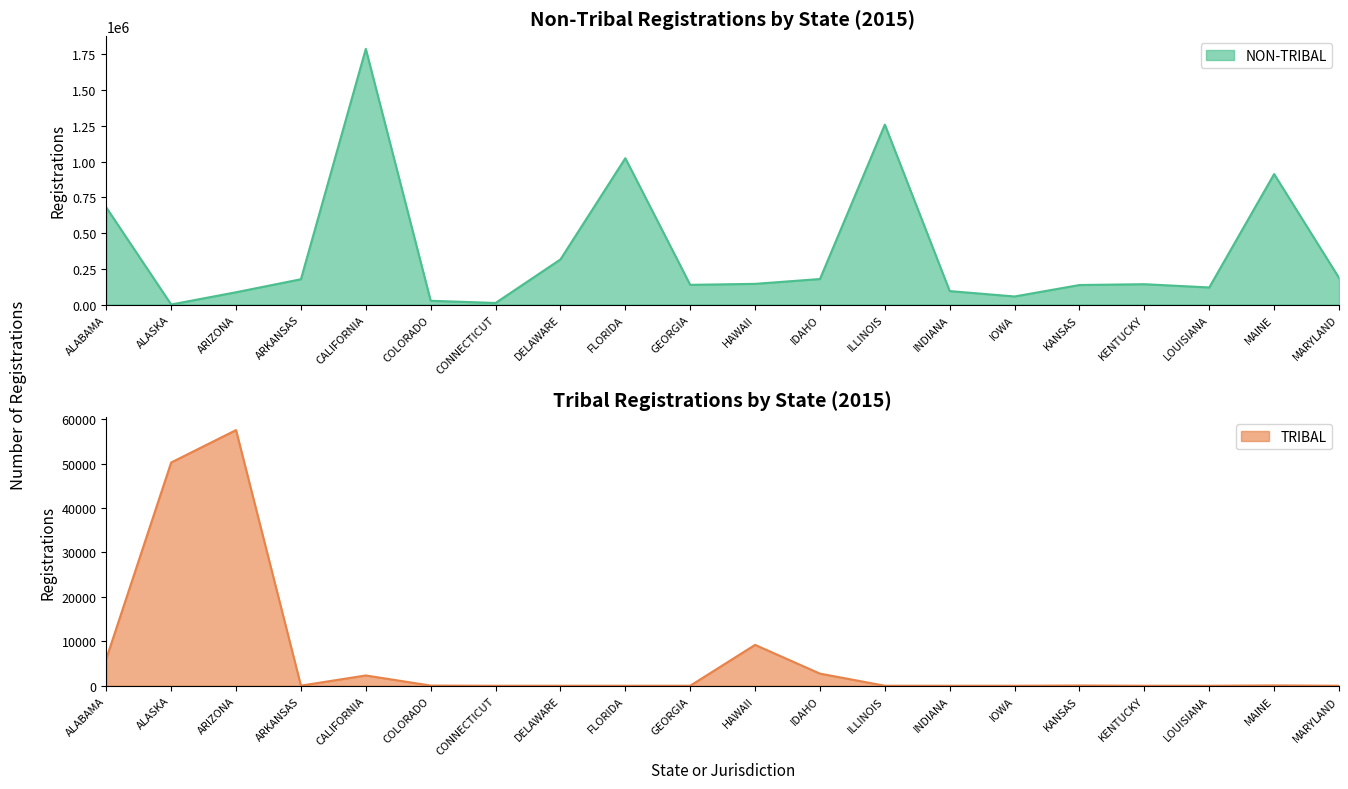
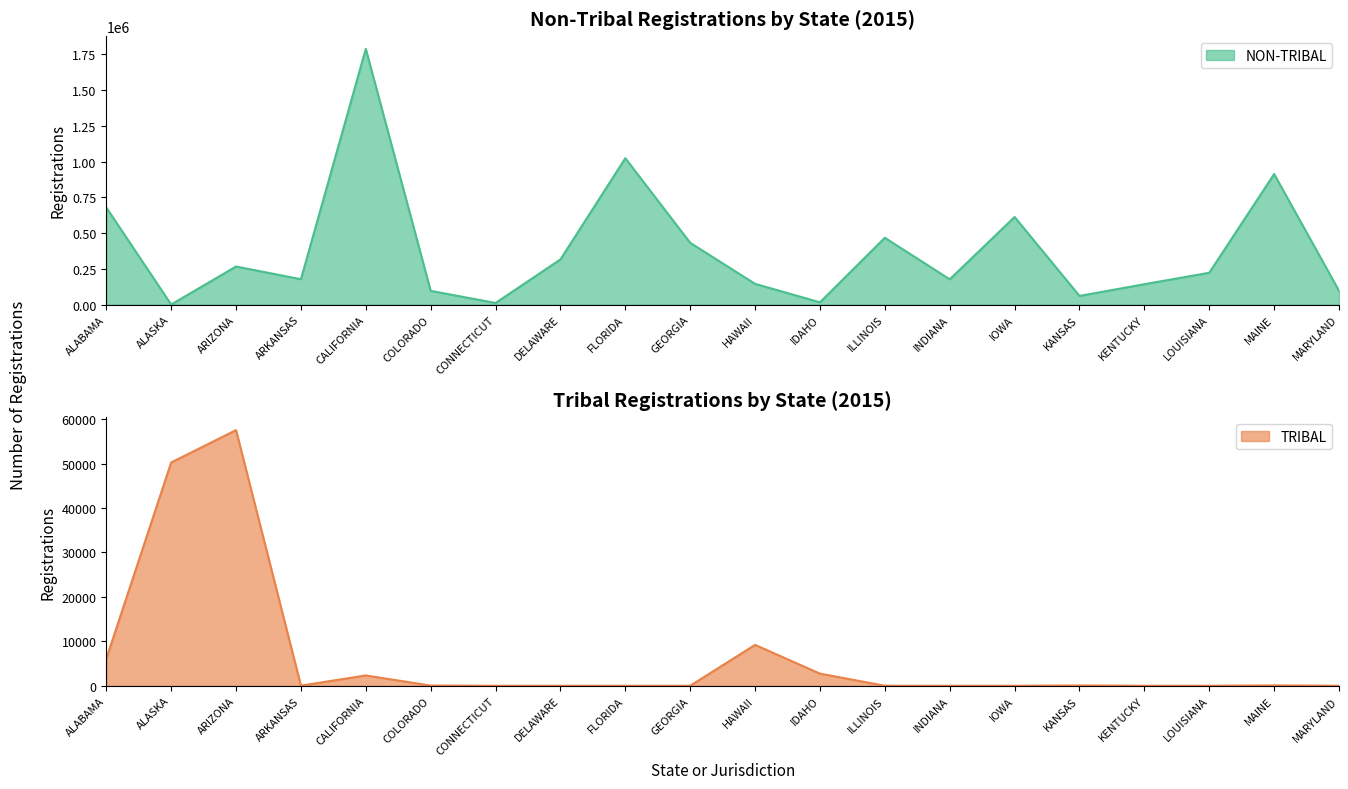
  {
    "Non-Tribal Registrations by State (2015)": {
      "ALABAMA": 680000,
      "ALASKA": 0,
-     "ARIZONA": 90000,
+     "ARIZONA": 270000,
      "ARKANSAS": 180000,
      "CALIFORNIA": 1790000,
-     "COLORADO": 30000,
+     "COLORADO": 100000,
      "CONNECTICUT": 10000,
      "DELAWARE": 320000,
      "FLORIDA": 1020000,
-     "GEORGIA": 140000,
+     "GEORGIA": 430000,
      "HAWAII": 140000,
-     "IDAHO": 180000,
-     "ILLINOIS": 1260000,
-     "INDIANA": 90000,
-     "IOWA": 60000,
-     "KANSAS": 140000,
+     "IDAHO": 20000,
+     "ILLINOIS": 470000,
+     "INDIANA": 180000,
+     "IOWA": 610000,
+     "KANSAS": 60000,
      "KENTUCKY": 140000,
-     "LOUISIANA": 120000,
+     "LOUISIANA": 220000,
      "MAINE": 910000,
-     "MARYLAND": 190000
+     "MARYLAND": 100000
    },
    "Tribal Registrations by State (2015)": {
      "ALABAMA": 6000,
      "ALASKA": 50000,
      "ARIZONA": 58000,
      "ARKANSAS": 0,
      "CALIFORNIA": 2000,
      "COLORADO": 0,
      "CONNECTICUT": 0,
      "DELAWARE": 0,
      "FLORIDA": 0,
      "GEORGIA": 0,
      "HAWAII": 9000,
      "IDAHO": 3000,
      "ILLINOIS": 0,
      "INDIANA": 0,
      "IOWA": 0,
      "KANSAS": 0,
      "KENTUCKY": 0,
      "LOUISIANA": 0,
      "MAINE": 0,
      "MARYLAND": 0
    }
  }
